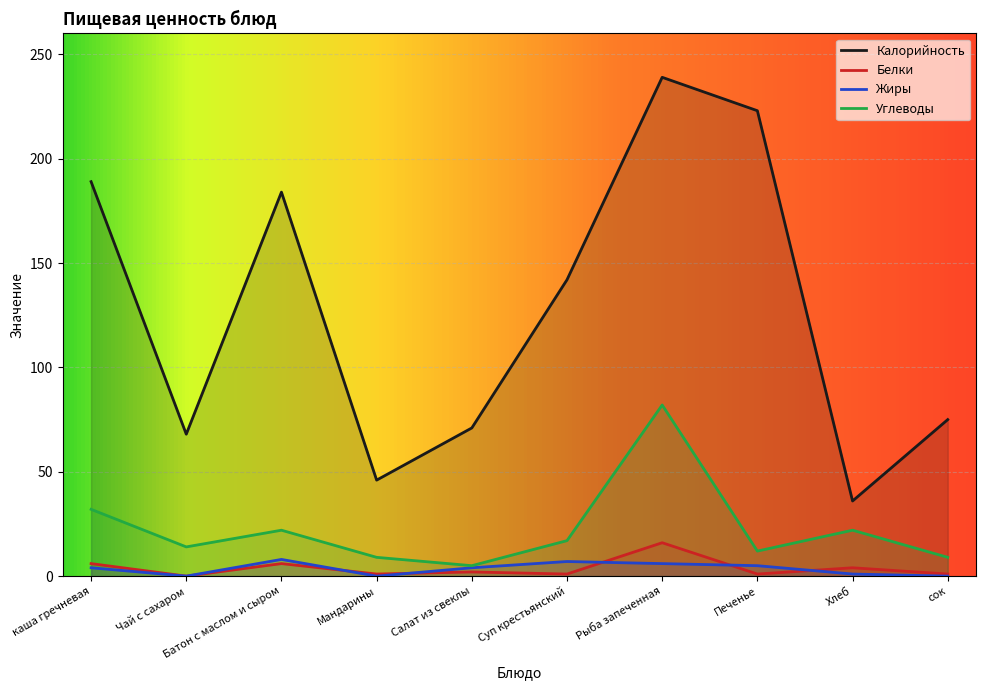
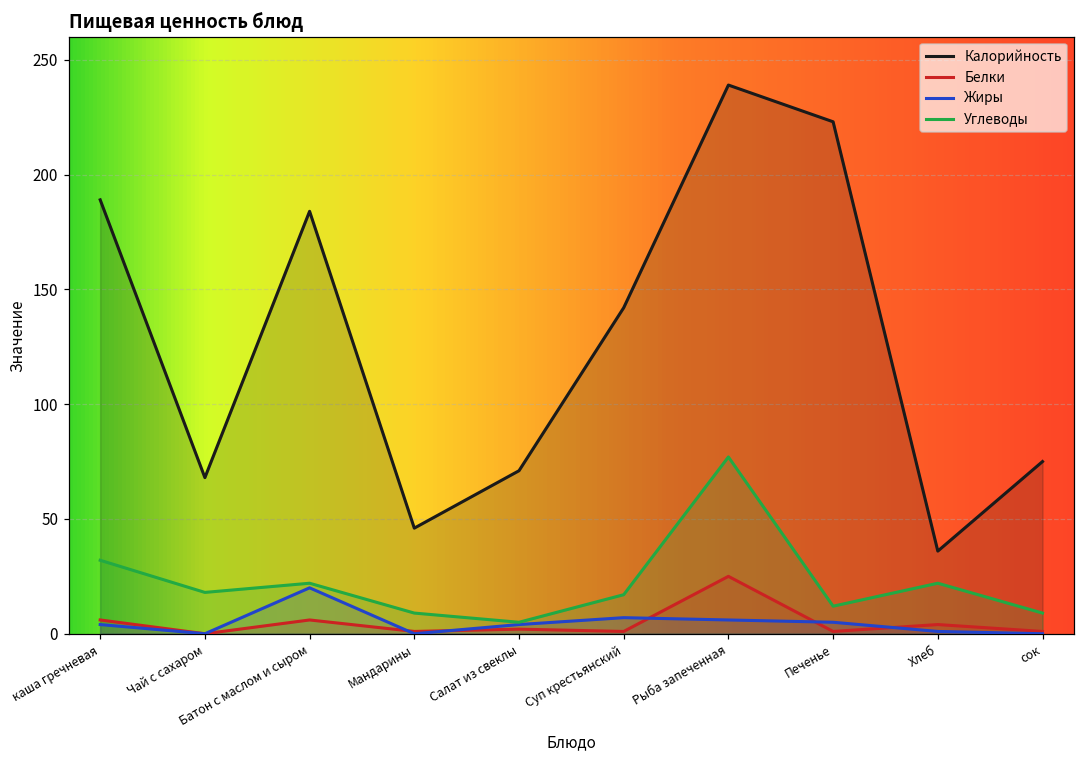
  {
    "Калорийность": {
      "каша гречневая": 189,
      "Чай с сахаром": 68,
      "Батон с маслом и сыром": 184,
      "Мандарины": 46,
      "Салат из свеклы": 71,
      "Суп крестьянский": 142,
      "Рыба запеченная": 239,
      "Печенье": 223,
      "Хлеб": 36,
      "сок": 75
    },
    "Белки": {
      "каша гречневая": 6,
      "Батон с маслом и сыром": 6,
      "Салат из свеклы": 2,
      "Суп крестьянский": 1,
-     "Рыба запеченная": 16,
+     "Рыба запеченная": 25,
      "Печенье": 1,
      "Хлеб": 4
    },
    "Жиры": {
      "каша гречневая": 4,
-     "Батон с маслом и сыром": 8,
+     "Батон с маслом и сыром": 20,
      "Суп крестьянский": 7,
      "Рыба запеченная": 6,
      "Печенье": 5,
      "Хлеб": 1
    },
    "Углеводы": {
      "каша гречневая": 32,
-     "Чай с сахаром": 14,
+     "Чай с сахаром": 18,
      "Батон с маслом и сыром": 22,
      "Мандарины": 9,
      "Суп крестьянский": 17,
-     "Рыба запеченная": 82,
+     "Рыба запеченная": 77,
      "Печенье": 12,
      "Хлеб": 22,
      "сок": 9
    }
  }
